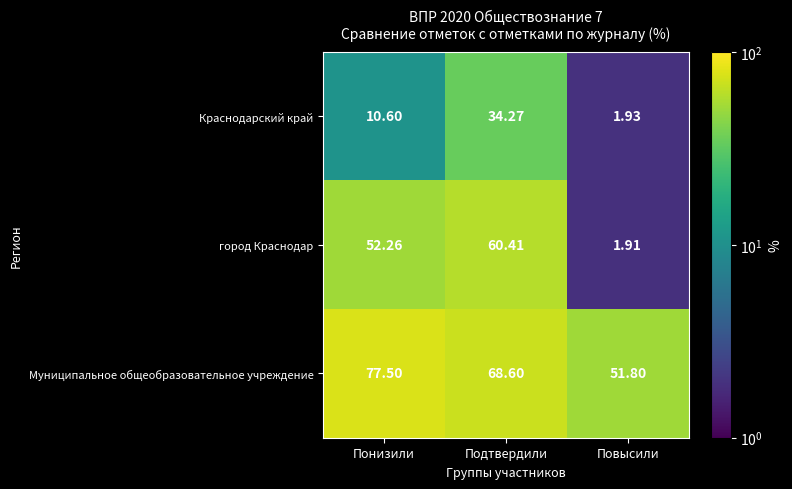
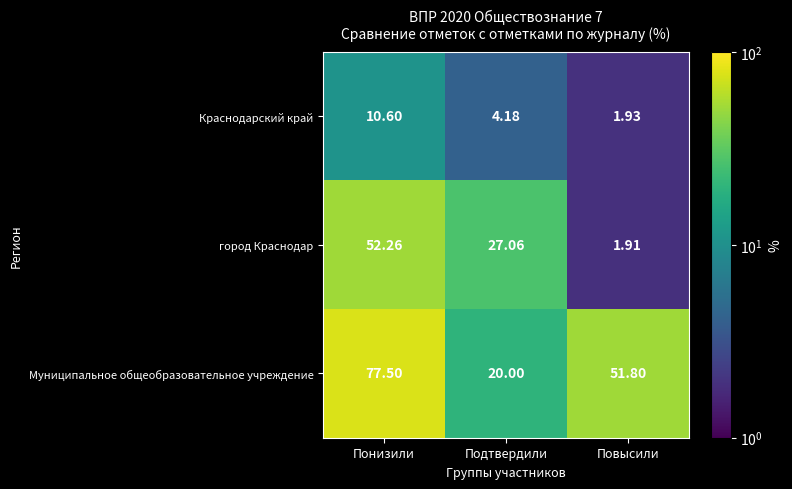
  {
    "Краснодарский край": {
      "Понизили": 10.60,
-     "Подтвердили": 34.27,
+     "Подтвердили": 4.18,
      "Повысили": 1.93
    },
    "город Краснодар": {
      "Понизили": 52.26,
-     "Подтвердили": 60.41,
+     "Подтвердили": 27.06,
      "Повысили": 1.91
    },
    "Муниципальное общеобразовательное учреждение": {
      "Понизили": 77.50,
-     "Подтвердили": 68.60,
+     "Подтвердили": 20.00,
      "Повысили": 51.80
    }
  }
